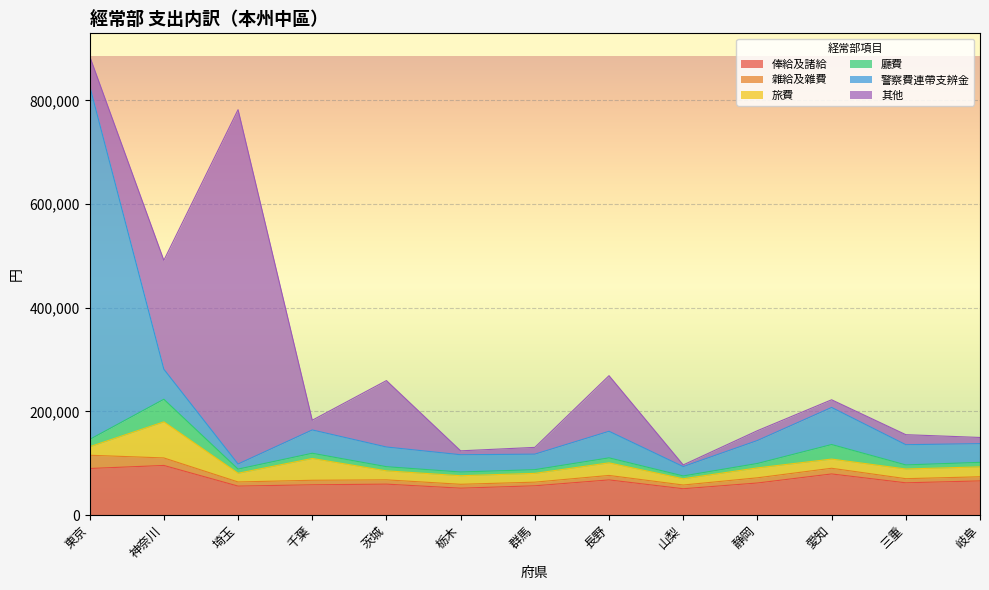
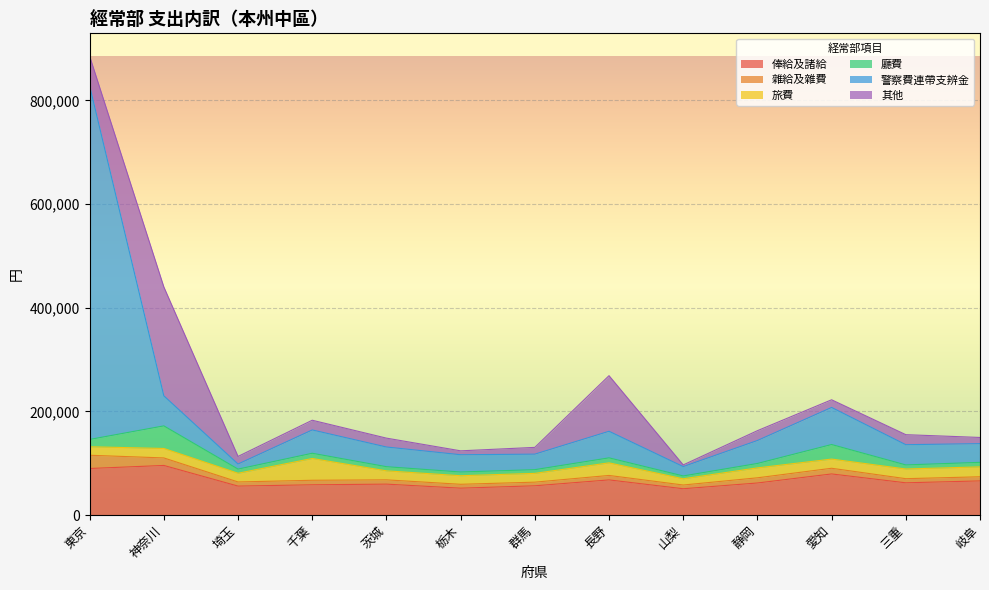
  {
    "旅費": {
      "東京": "20,000",
-     "神奈川": "70,000",
+     "神奈川": "20,000",
      "埼玉": "20,000",
      "千葉": "40,000",
      "茨城": "20,000",
      "栃木": "20,000",
      "群馬": "20,000",
      "長野": "20,000",
      "山梨": "10,000",
      "静岡": "20,000",
      "愛知": "20,000",
      "三重": "20,000",
      "岐阜": "20,000"
    },
    "廳費": {
      "東京": "10,000",
      "神奈川": "40,000",
      "埼玉": "10,000",
      "千葉": "10,000",
      "茨城": "10,000",
      "栃木": "10,000",
      "群馬": "10,000",
      "長野": "10,000",
      "山梨": "10,000",
      "静岡": "10,000",
      "愛知": "30,000",
      "三重": "10,000",
      "岐阜": "10,000"
    },
    "警察費連帶支辨金": {
      "東京": "680,000",
      "神奈川": "60,000",
      "埼玉": "10,000",
      "千葉": "40,000",
      "茨城": "40,000",
      "栃木": "30,000",
      "群馬": "30,000",
      "長野": "50,000",
      "静岡": "40,000",
      "愛知": "70,000",
      "三重": "40,000",
      "岐阜": "40,000"
    },
    "其他": {
      "東京": "60,000",
      "神奈川": "210,000",
-     "埼玉": "680,000",
+     "埼玉": "10,000",
      "千葉": "20,000",
-     "茨城": "130,000",
+     "茨城": "20,000",
      "栃木": "10,000",
      "群馬": "10,000",
      "長野": "110,000",
      "静岡": "20,000",
      "愛知": "10,000",
      "三重": "20,000",
      "岐阜": "10,000"
    }
  }
